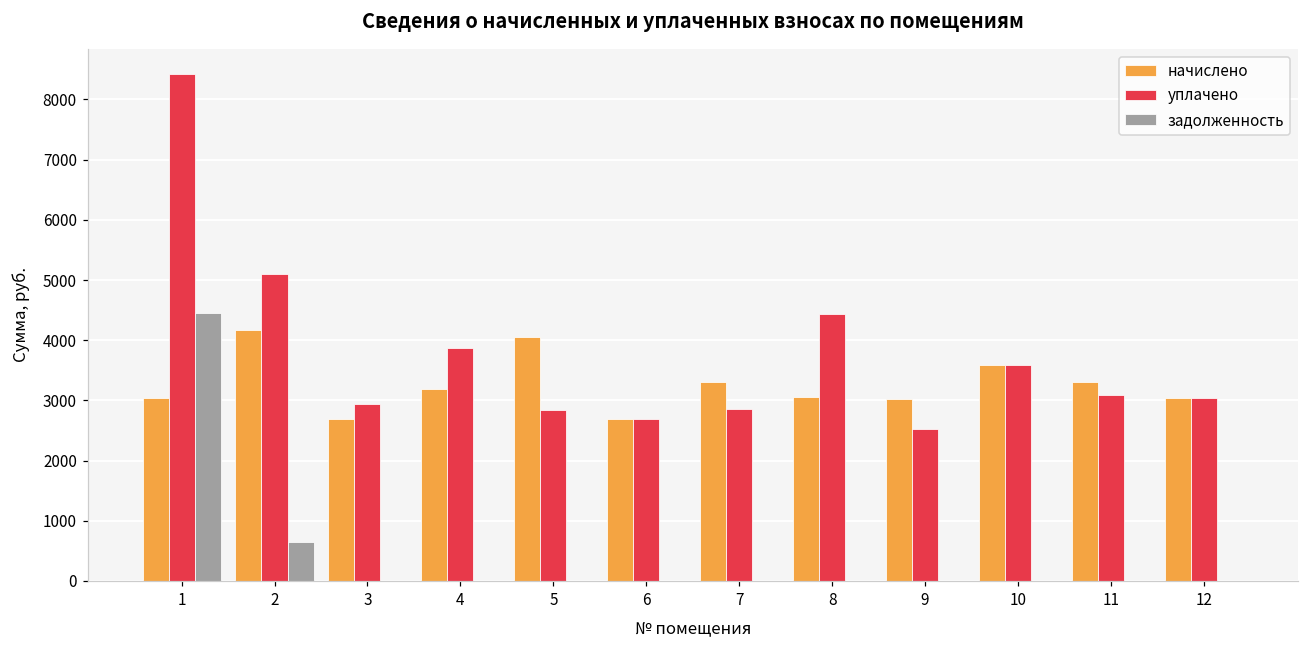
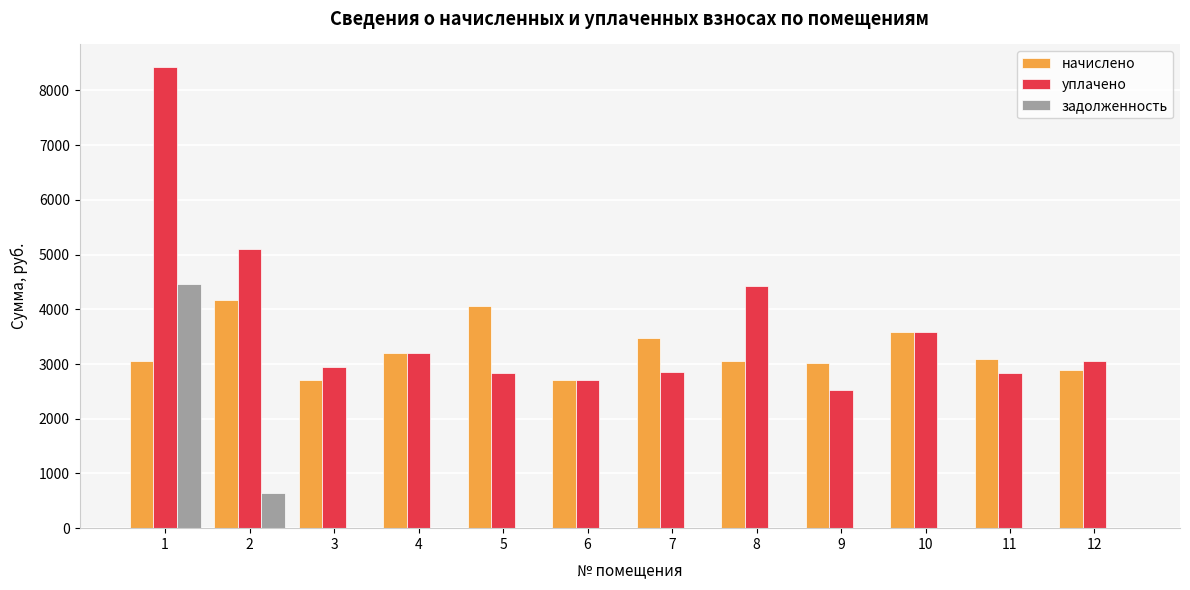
  {
    "начислено": {
      "1": 3000,
      "2": 4200,
      "3": 2700,
      "4": 3200,
      "5": 4100,
      "6": 2700,
-     "7": 3300,
+     "7": 3500,
      "8": 3100,
      "9": 3000,
      "10": 3600,
-     "11": 3300,
-     "12": 3000
+     "11": 3100,
+     "12": 2900
    },
    "уплачено": {
      "1": 8400,
      "2": 5100,
      "3": 2900,
-     "4": 3900,
+     "4": 3200,
      "5": 2800,
      "6": 2700,
      "7": 2900,
      "8": 4400,
      "9": 2500,
      "10": 3600,
-     "11": 3100,
+     "11": 2800,
      "12": 3000
    },
    "задолженность": {
      "1": 4500,
      "2": 600,
      "3": 0,
      "4": 0,
      "5": 0,
      "6": 0,
      "7": 0,
      "8": 0,
      "9": 0,
      "10": 0,
      "11": 0,
      "12": 0
    }
  }
